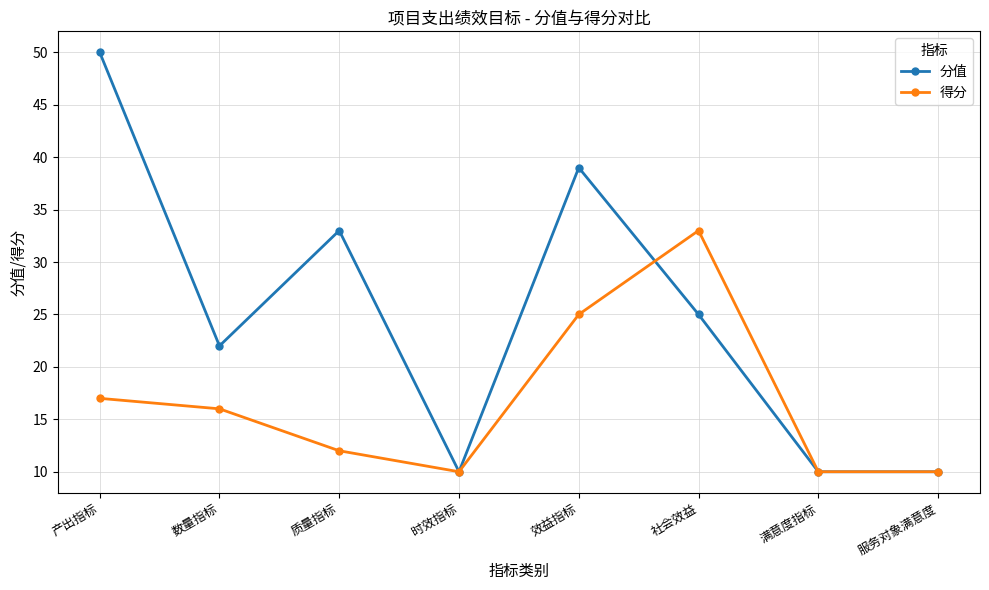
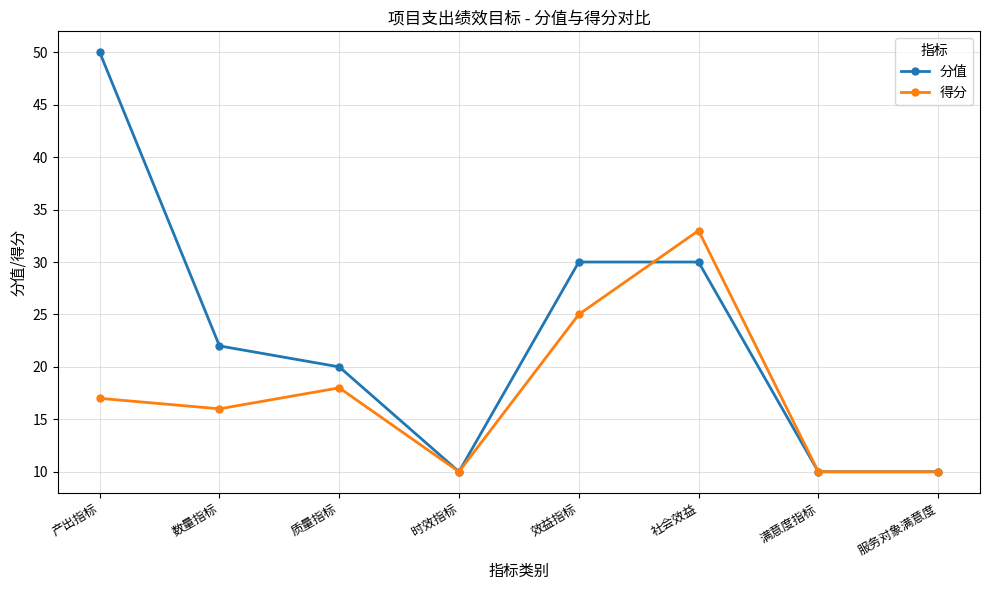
  {
    "分值": {
      "产出指标": 50,
      "数量指标": 22,
-     "质量指标": 33,
-     "效益指标": 39,
-     "社会效益": 25
+     "质量指标": 20,
+     "效益指标": 30,
+     "社会效益": 30
    },
    "得分": {
      "产出指标": 17,
      "数量指标": 16,
-     "质量指标": 12,
+     "质量指标": 18,
      "效益指标": 25,
      "社会效益": 33
    }
  }
